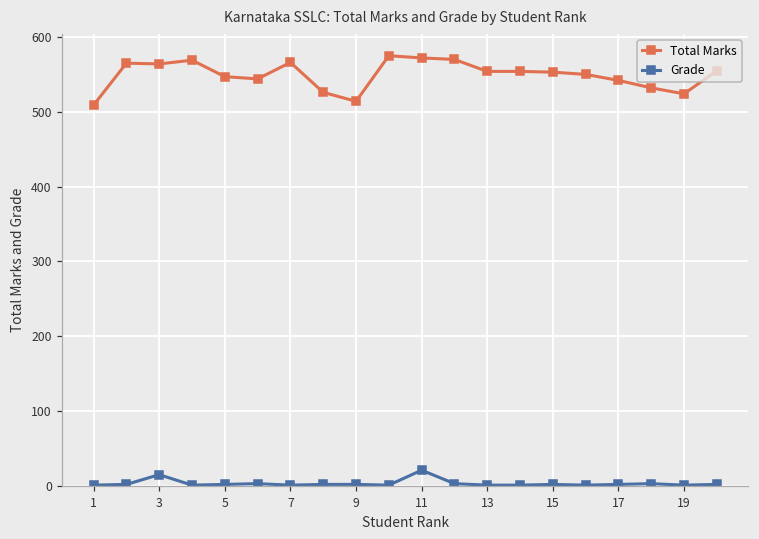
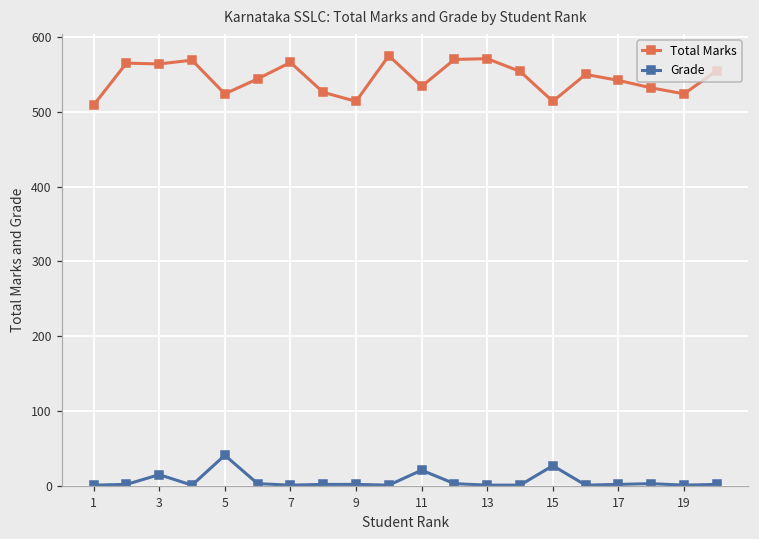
  {
    "Total Marks": {
      "1": 510,
      "3": 560,
-     "5": 550,
+     "5": 520,
      "7": 570,
      "9": 510,
-     "11": 570,
-     "13": 550,
-     "15": 550,
+     "11": 530,
+     "13": 570,
+     "15": 510,
      "17": 540,
      "19": 520
    },
    "Grade": {
      "1": 0,
      "3": 20,
-     "5": 0,
+     "5": 40,
      "7": 0,
      "9": 0,
      "11": 20,
      "13": 0,
-     "15": 0,
+     "15": 30,
      "17": 0,
      "19": 0
    }
  }
